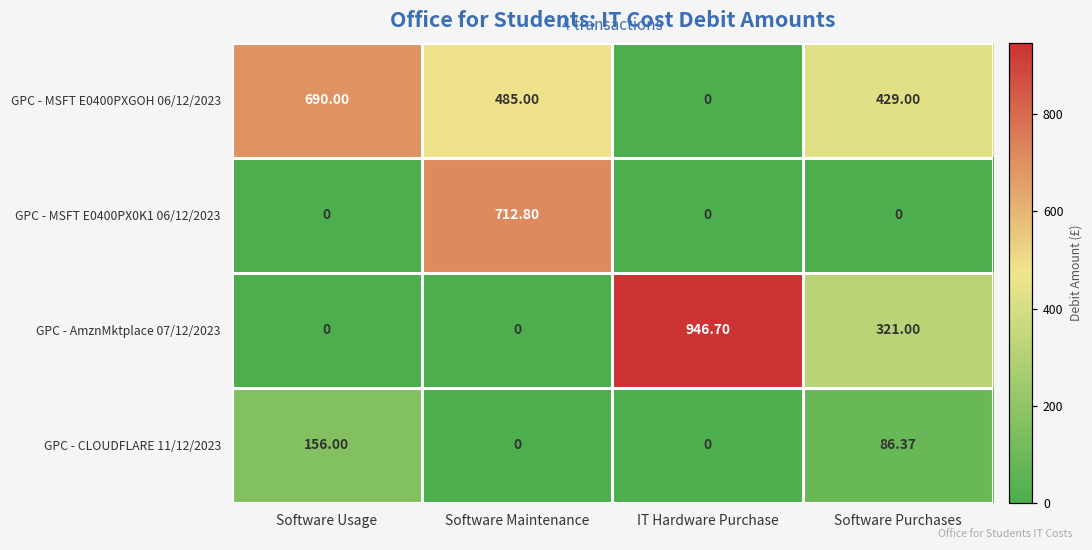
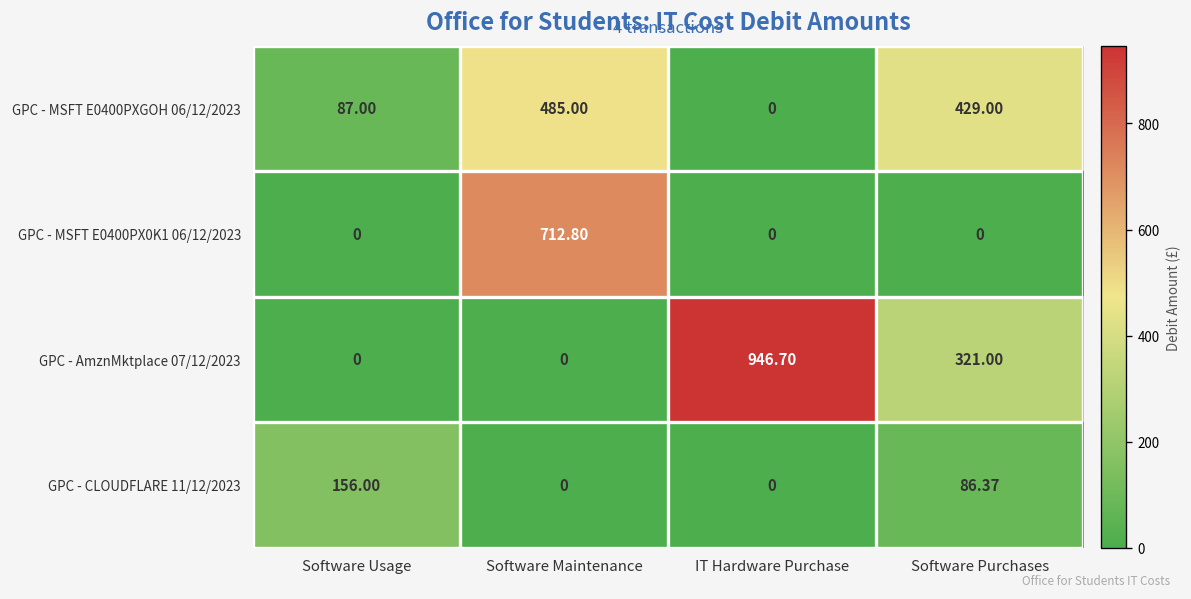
  {
    "GPC - MSFT E0400PXGOH 06/12/2023": {
-     "Software Usage": 690.00,
+     "Software Usage": 87.00,
      "Software Maintenance": 485.00,
      "IT Hardware Purchase": 0,
      "Software Purchases": 429.00
    },
    "GPC - MSFT E0400PX0K1 06/12/2023": {
      "Software Usage": 0,
      "Software Maintenance": 712.80,
      "IT Hardware Purchase": 0,
      "Software Purchases": 0
    },
    "GPC - AmznMktplace 07/12/2023": {
      "Software Usage": 0,
      "Software Maintenance": 0,
      "IT Hardware Purchase": 946.70,
      "Software Purchases": 321.00
    },
    "GPC - CLOUDFLARE 11/12/2023": {
      "Software Usage": 156.00,
      "Software Maintenance": 0,
      "IT Hardware Purchase": 0,
      "Software Purchases": 86.37
    }
  }
